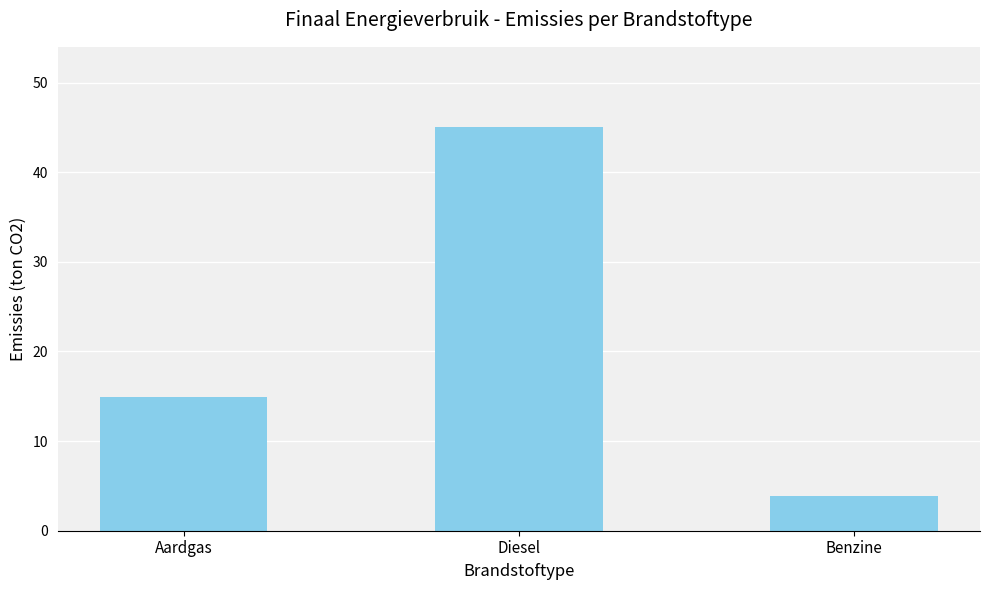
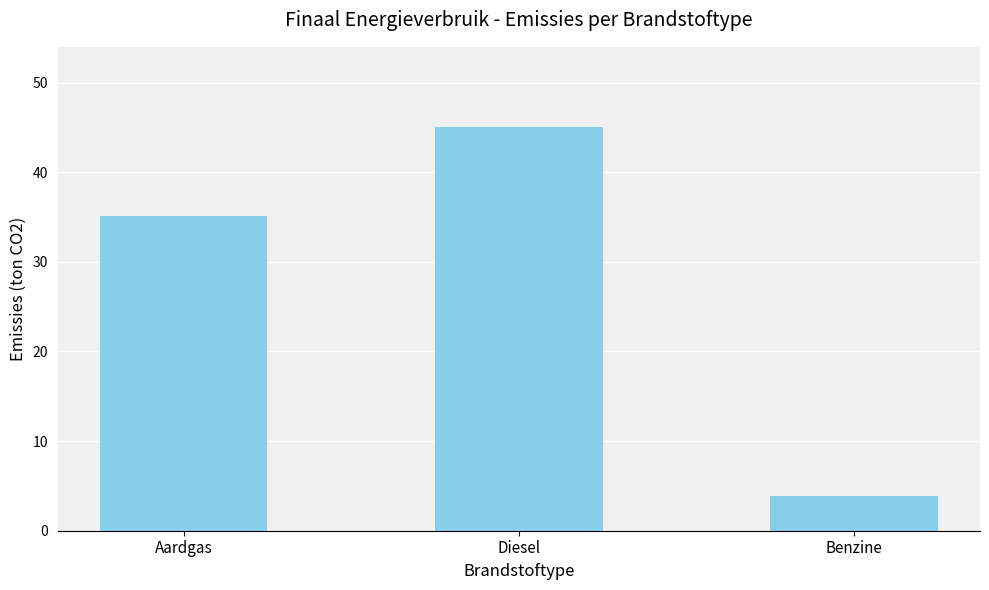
  {
-   "Aardgas": 15,
+   "Aardgas": 35,
    "Diesel": 45,
    "Benzine": 4
  }
